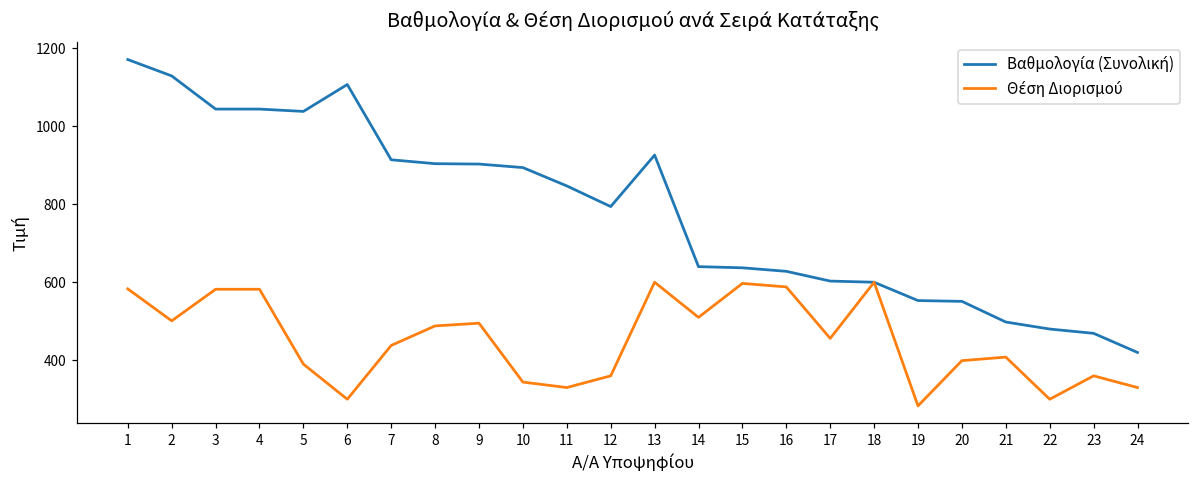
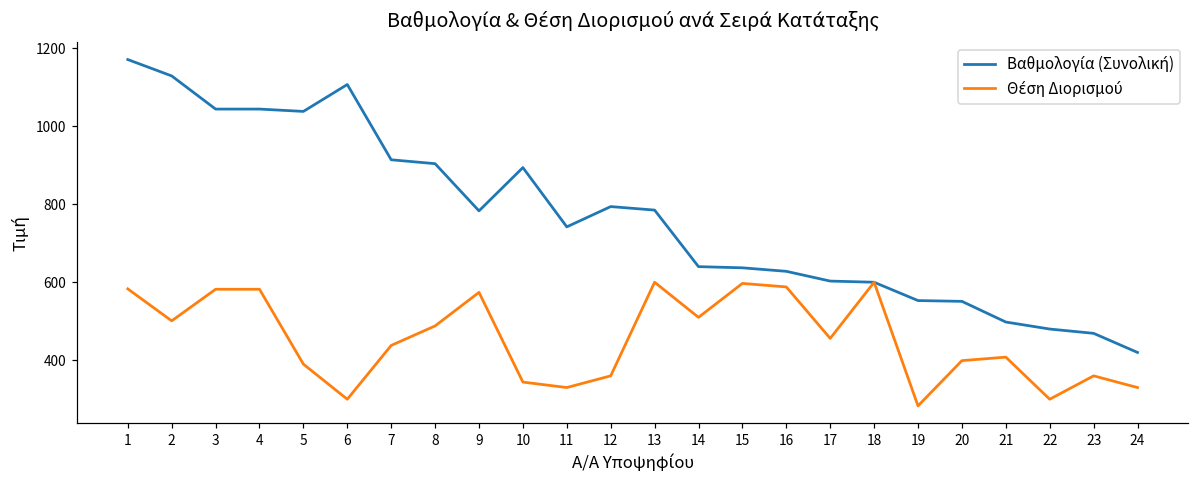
  {
    "Βαθμολογία (Συνολική)": {
      "1": 1170,
      "2": 1130,
      "3": 1040,
      "4": 1040,
      "5": 1040,
      "6": 1110,
      "7": 910,
      "8": 900,
-     "9": 900,
+     "9": 780,
      "10": 890,
-     "11": 850,
+     "11": 740,
      "12": 790,
-     "13": 930,
+     "13": 790,
      "14": 640,
      "15": 640,
      "16": 630,
      "17": 600,
      "19": 550,
      "20": 550,
      "21": 500,
      "22": 480,
      "23": 470,
      "24": 420
    },
    "Θέση Διορισμού": {
      "1": 580,
      "2": 500,
      "3": 580,
      "4": 580,
      "5": 390,
      "6": 300,
      "7": 440,
      "8": 490,
-     "9": 500,
+     "9": 570,
      "10": 340,
      "11": 330,
      "12": 360,
      "13": 600,
      "14": 510,
      "15": 600,
      "16": 590,
      "17": 460,
      "19": 280,
      "20": 400,
      "21": 410,
      "22": 300,
      "23": 360,
      "24": 330
    }
  }
